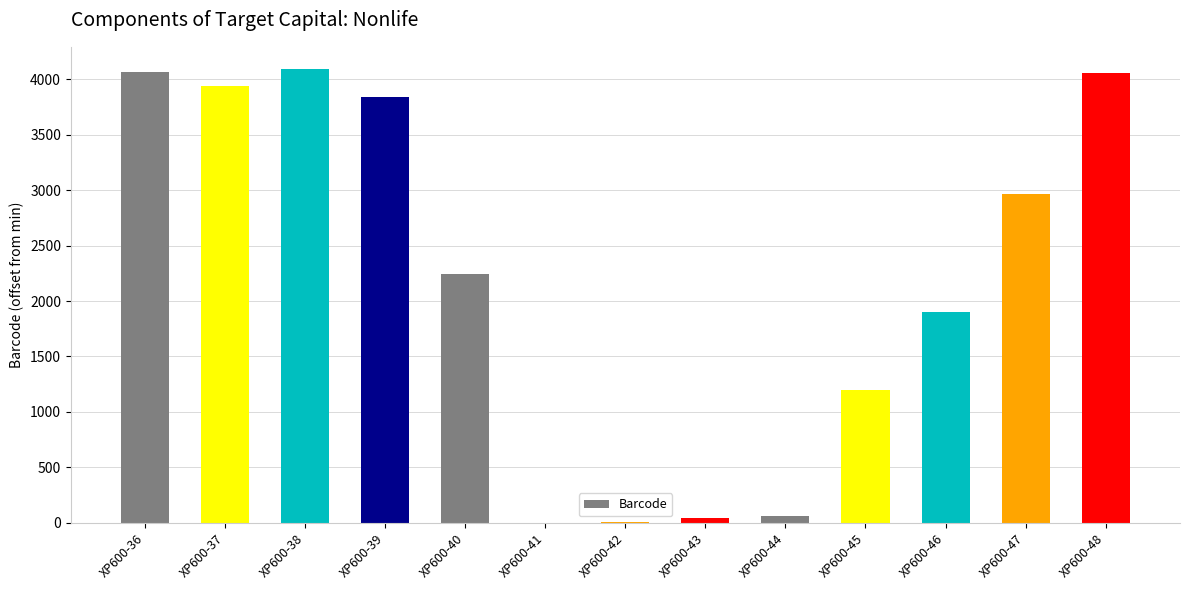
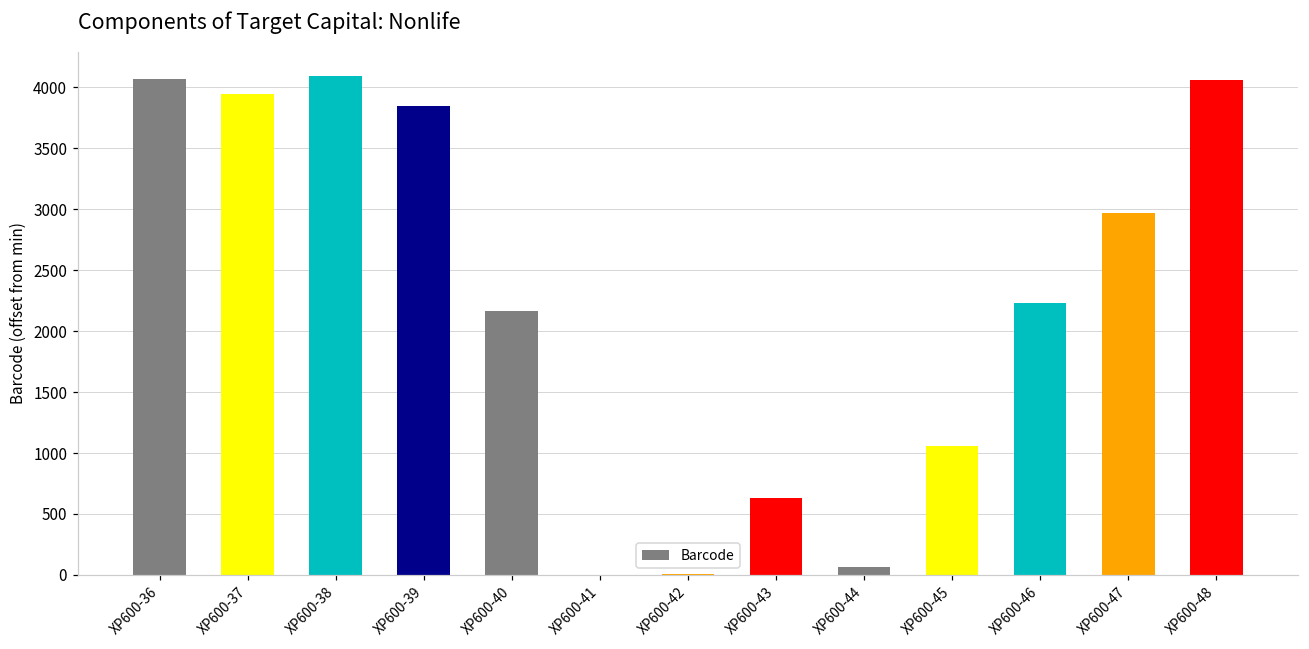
  {
    "XP600-36": 4070,
    "XP600-37": 3940,
    "XP600-38": 4090,
    "XP600-39": 3840,
-   "XP600-40": 2250,
+   "XP600-40": 2160,
    "XP600-41": 0,
-   "XP600-43": 40,
+   "XP600-43": 630,
    "XP600-44": 60,
-   "XP600-45": 1200,
-   "XP600-46": 1900,
+   "XP600-45": 1060,
+   "XP600-46": 2230,
    "XP600-47": 2970,
    "XP600-48": 4060
  }
